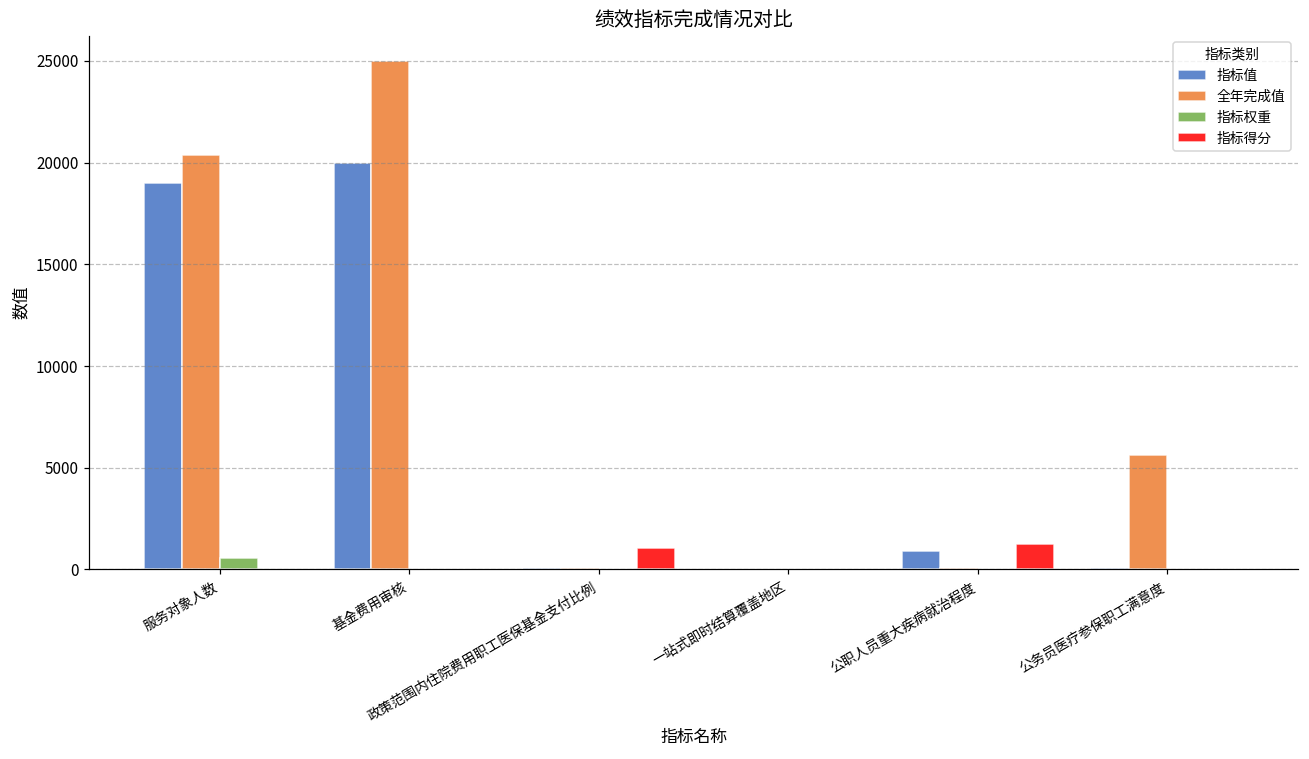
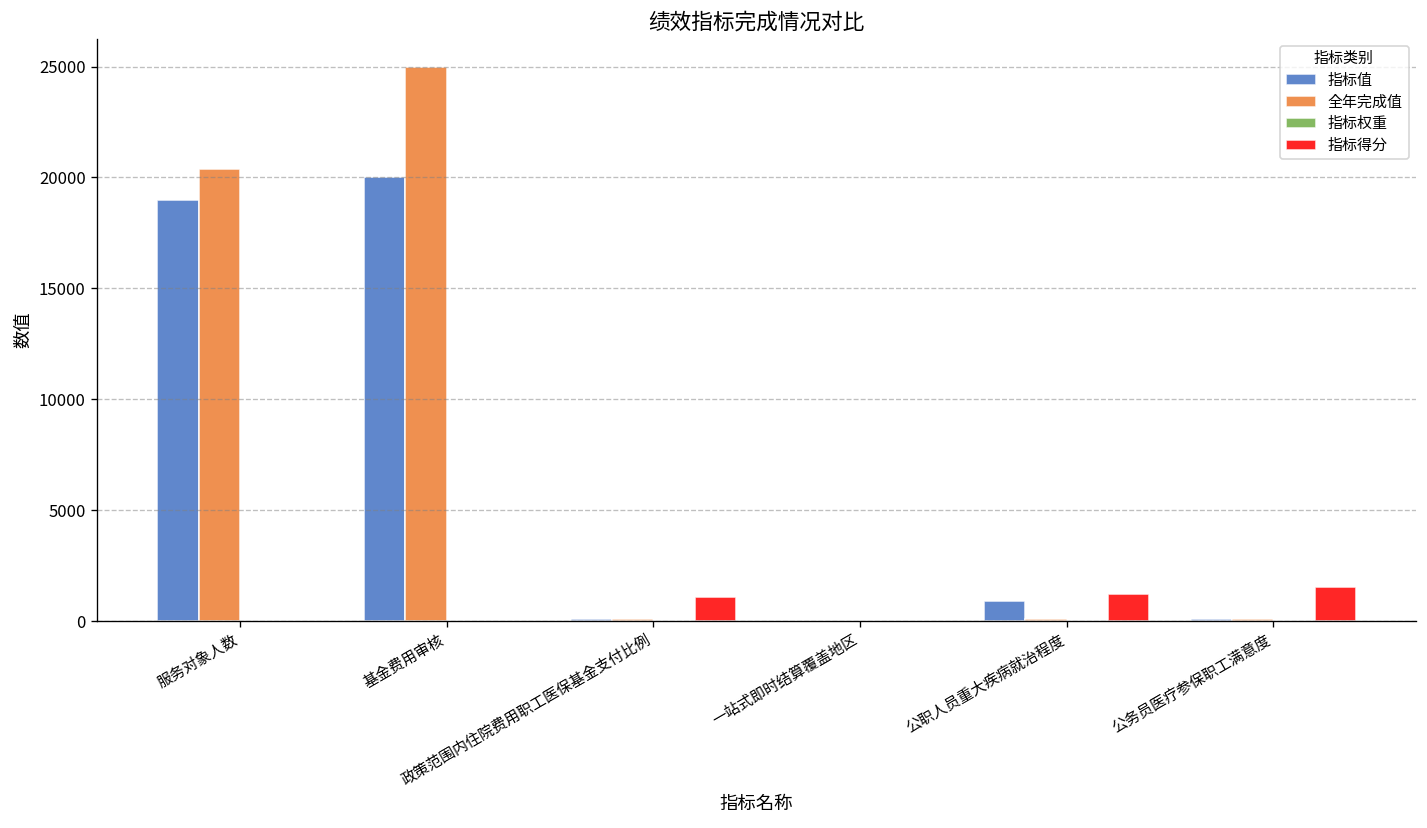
  {
    "指标值": {
      "服务对象人数": 19000,
      "基金费用审核": 20000,
      "公职人员重大疾病就治程度": 900
    },
    "全年完成值": {
      "服务对象人数": 20400,
      "基金费用审核": 25000,
-     "公务员医疗参保职工满意度": 5600
+     "公务员医疗参保职工满意度": 100
    },
    "指标权重": {
-     "服务对象人数": 500
+     "服务对象人数": 0
    },
    "指标得分": {
      "政策范围内住院费用职工医保基金支付比例": 1100,
      "公职人员重大疾病就治程度": 1200,
-     "公务员医疗参保职工满意度": 0
+     "公务员医疗参保职工满意度": 1500
    }
  }
